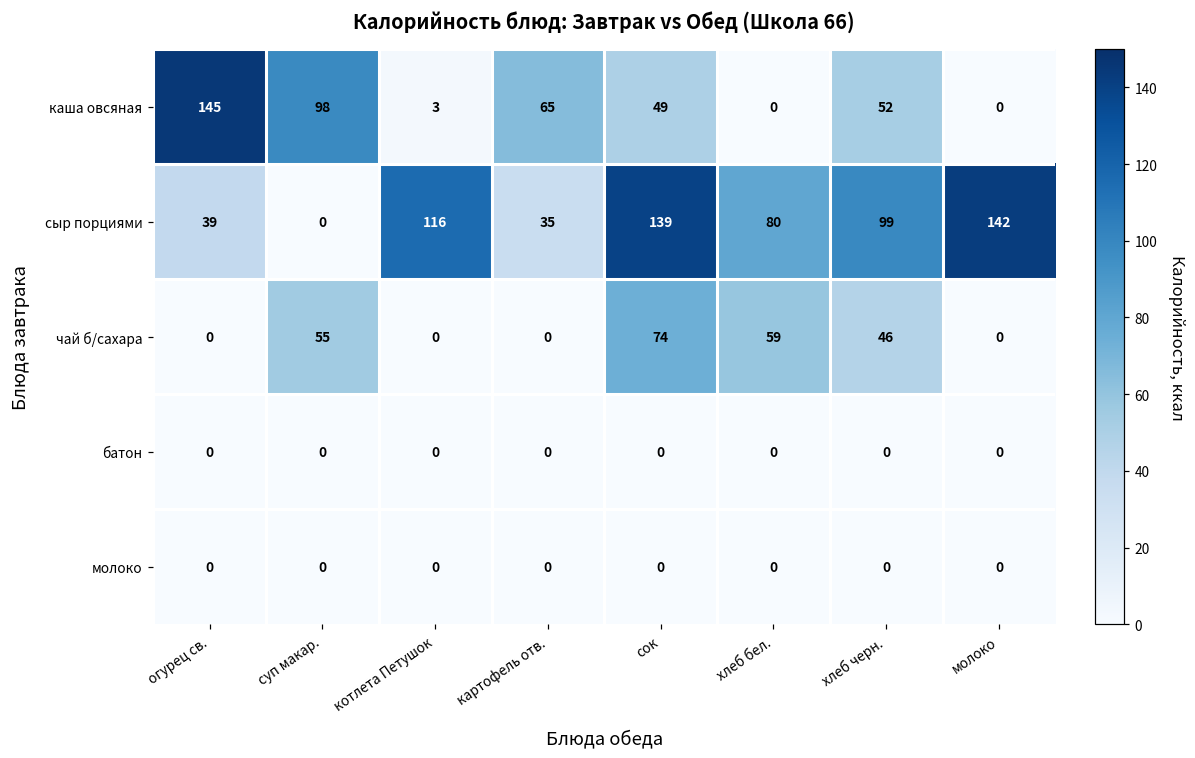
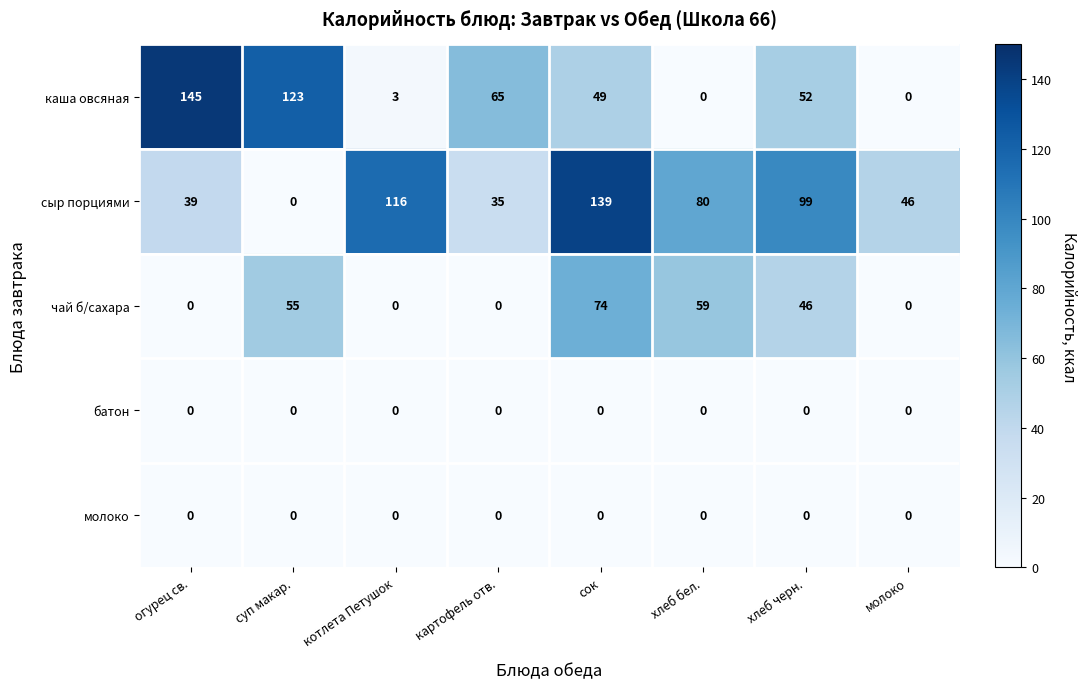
  {
    "каша овсяная": {
      "огурец св.": 145,
-     "суп макар.": 98,
+     "суп макар.": 123,
      "котлета Петушок": 3,
      "картофель отв.": 65,
      "сок": 49,
      "хлеб бел.": 0,
      "хлеб черн.": 52,
      "молоко": 0
    },
    "сыр порциями": {
      "огурец св.": 39,
      "суп макар.": 0,
      "котлета Петушок": 116,
      "картофель отв.": 35,
      "сок": 139,
      "хлеб бел.": 80,
      "хлеб черн.": 99,
-     "молоко": 142
+     "молоко": 46
    },
    "чай б/сахара": {
      "огурец св.": 0,
      "суп макар.": 55,
      "котлета Петушок": 0,
      "картофель отв.": 0,
      "сок": 74,
      "хлеб бел.": 59,
      "хлеб черн.": 46,
      "молоко": 0
    },
    "батон": {
      "огурец св.": 0,
      "суп макар.": 0,
      "котлета Петушок": 0,
      "картофель отв.": 0,
      "сок": 0,
      "хлеб бел.": 0,
      "хлеб черн.": 0,
      "молоко": 0
    },
    "молоко": {
      "огурец св.": 0,
      "суп макар.": 0,
      "котлета Петушок": 0,
      "картофель отв.": 0,
      "сок": 0,
      "хлеб бел.": 0,
      "хлеб черн.": 0,
      "молоко": 0
    }
  }
